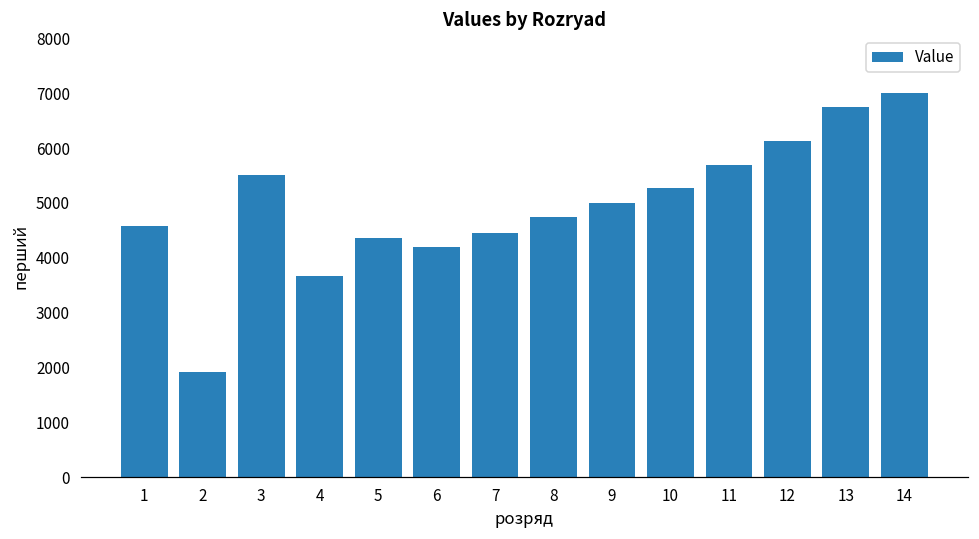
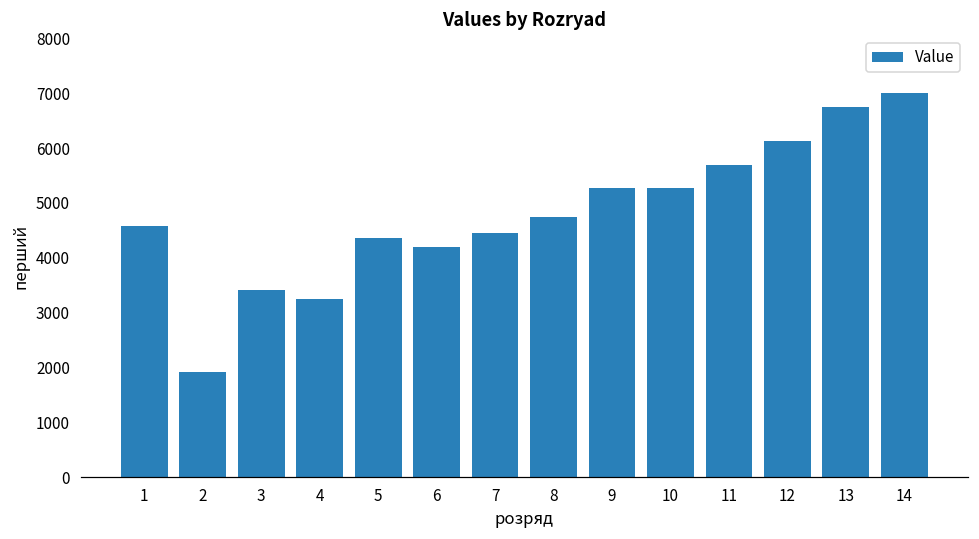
  {
    "1": 4600,
    "2": 1900,
-   "3": 5500,
-   "4": 3700,
+   "3": 3400,
+   "4": 3200,
    "5": 4400,
    "6": 4200,
    "7": 4500,
    "8": 4700,
-   "9": 5000,
+   "9": 5300,
    "10": 5300,
    "11": 5700,
    "12": 6100,
    "13": 6800,
    "14": 7000
  }
